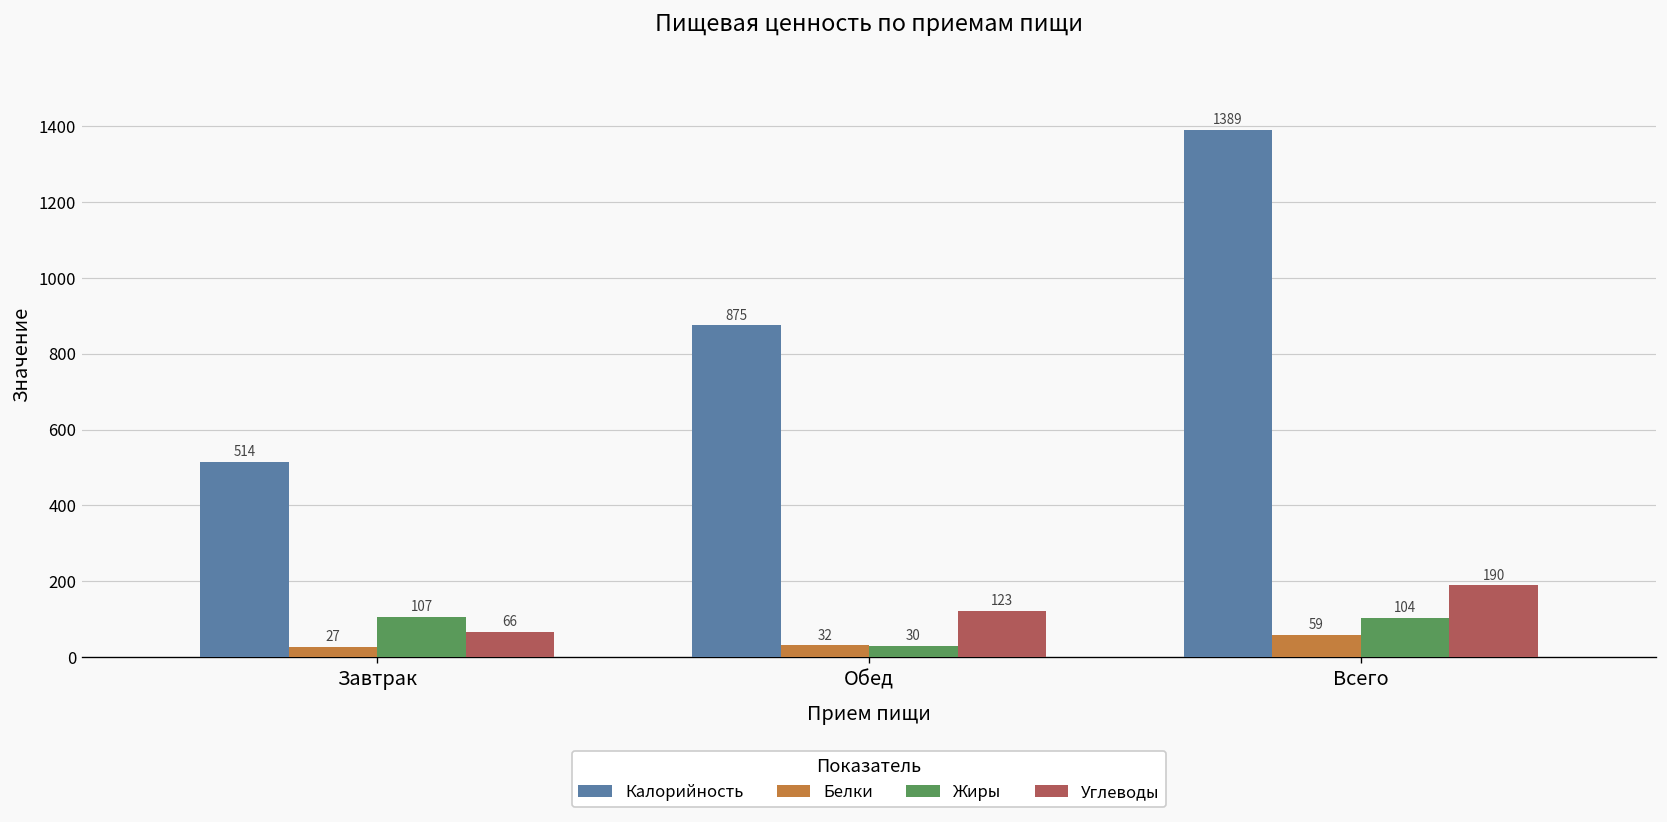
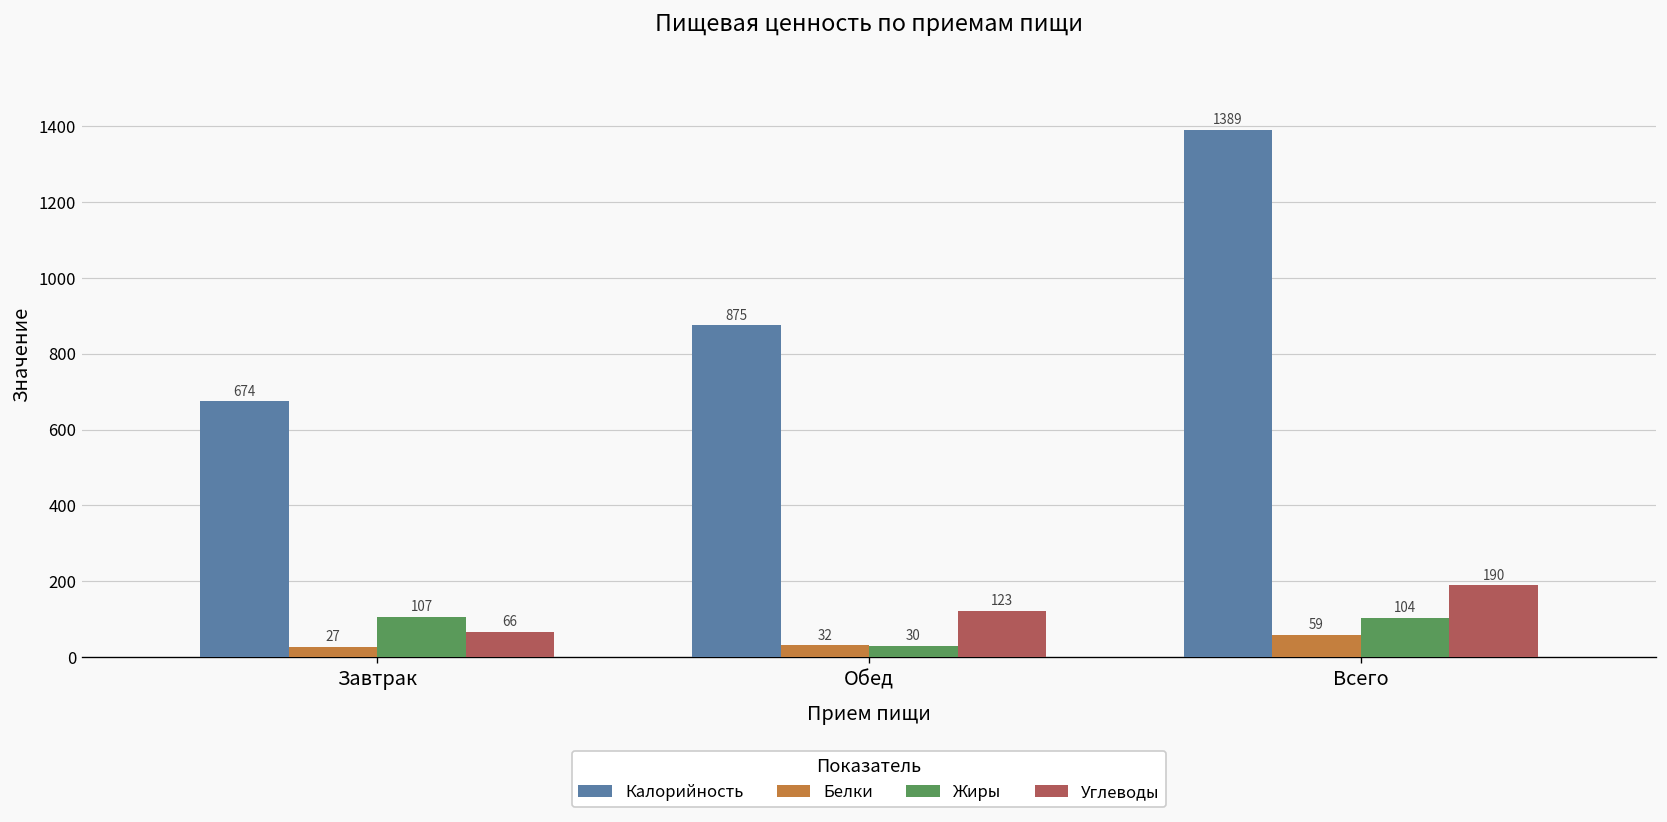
  {
    "Калорийность": {
-     "Завтрак": 514,
+     "Завтрак": 674,
      "Обед": 875,
      "Всего": 1389
    },
    "Жиры": {
      "Завтрак": 107,
      "Обед": 30,
      "Всего": 104
    }
  }
